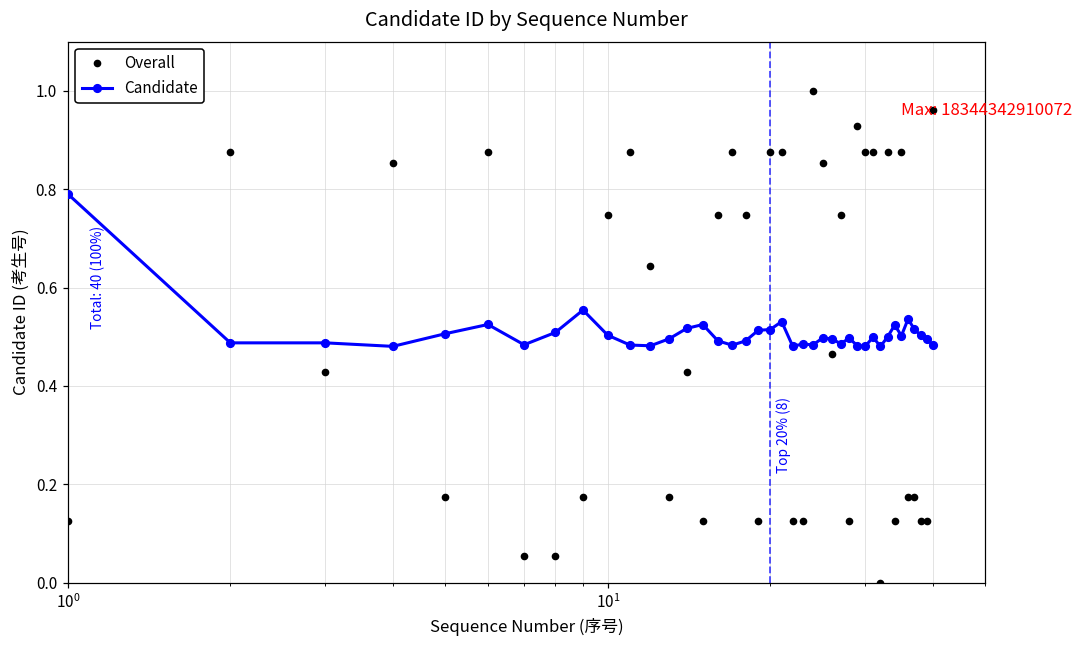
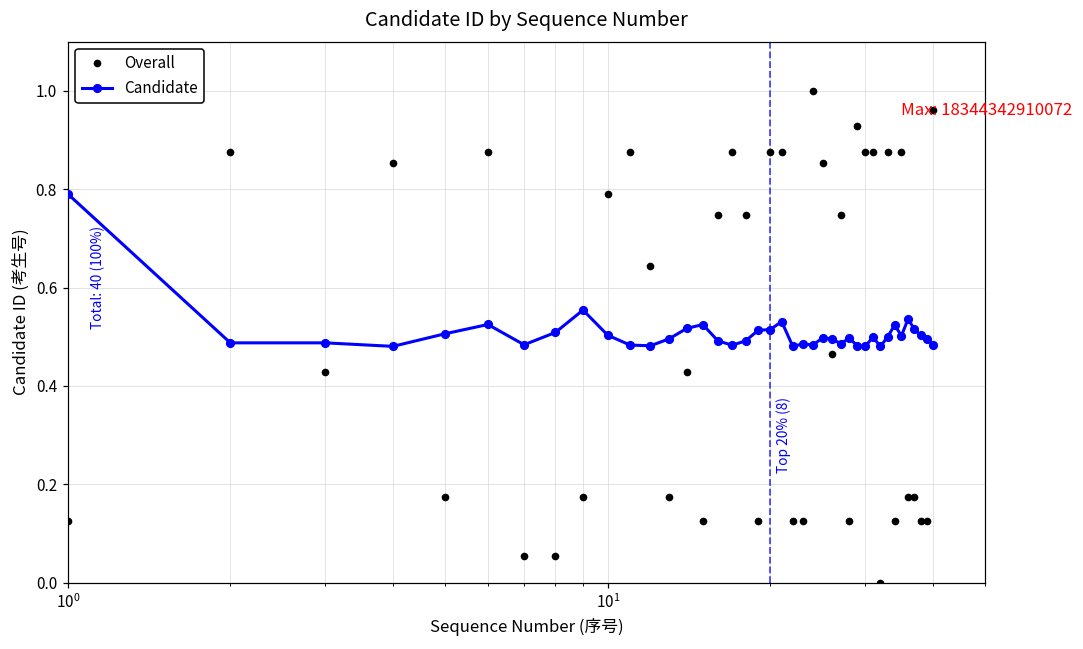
  {
    "Overall": {
      "10^0": 0.13,
-     "10^1": 0.75
+     "10^1": 0.79
    },
    "Candidate": {
      "10^0": 0.79,
      "10^1": 0.50
    }
  }
